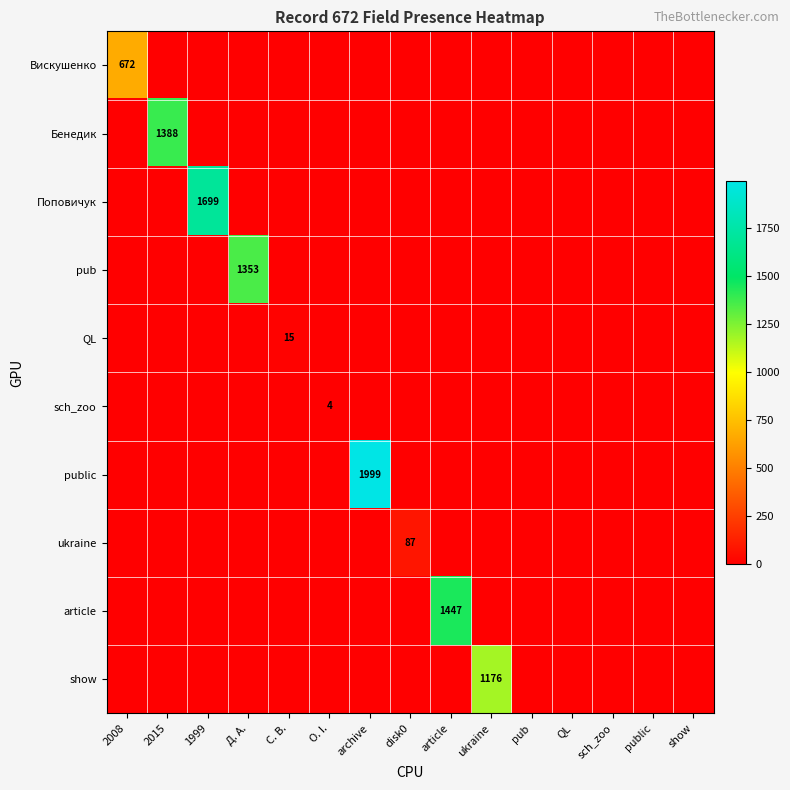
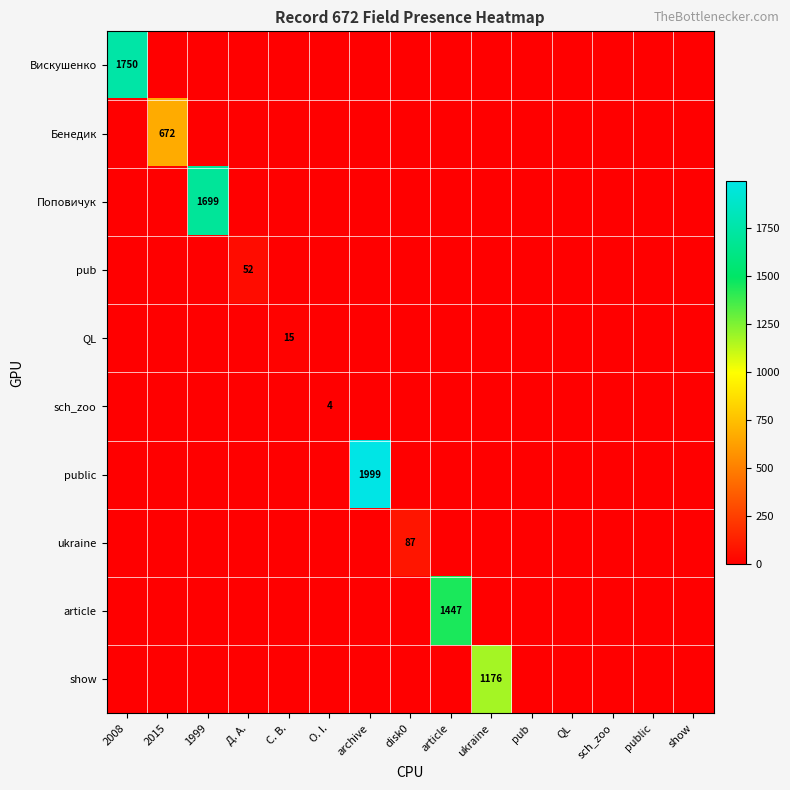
  {
    "Вискушенко": {
-     "2008": 672
+     "2008": 1750
    },
    "Бенедик": {
-     "2015": 1388
+     "2015": 672
    },
    "Поповичук": {
      "1999": 1699
    },
    "pub": {
-     "Д. А.": 1353
+     "Д. А.": 52
    },
    "QL": {
      "С. В.": 15
    },
    "sch_zoo": {
      "О. І.": 4
    },
    "public": {
      "archive": 1999
    },
    "ukraine": {
      "disk0": 87
    },
    "article": {
      "article": 1447
    },
    "show": {
      "ukraine": 1176
    }
  }
